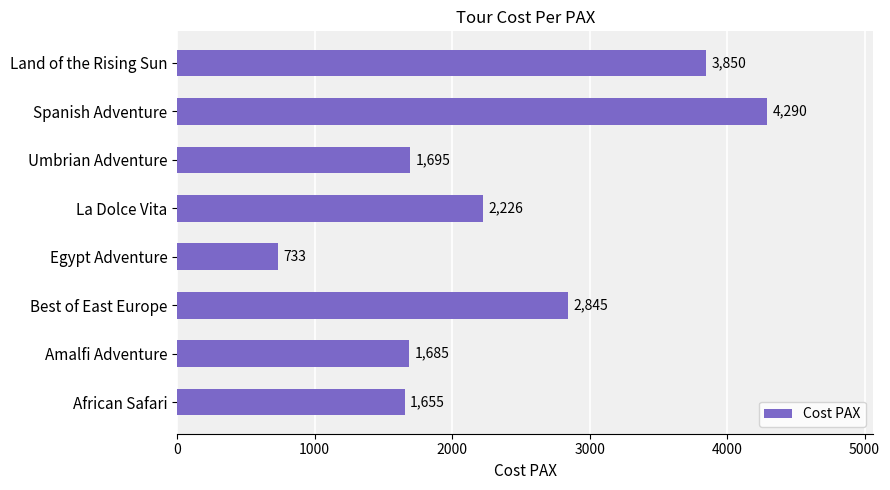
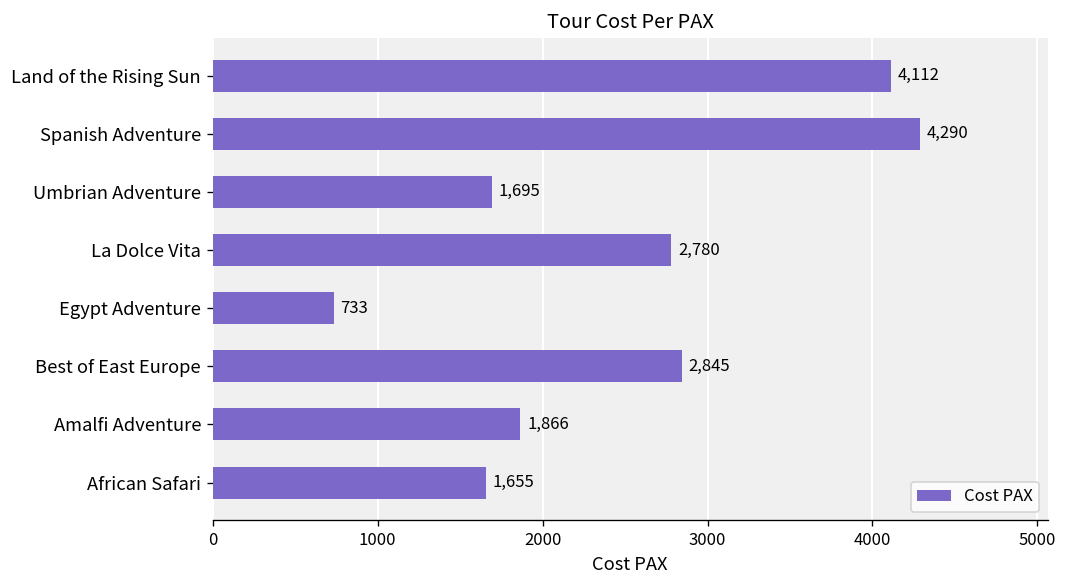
  {
-   "Land of the Rising Sun": "3,850",
+   "Land of the Rising Sun": "4,112",
    "Spanish Adventure": "4,290",
    "Umbrian Adventure": "1,695",
-   "La Dolce Vita": "2,226",
+   "La Dolce Vita": "2,780",
    "Egypt Adventure": "733",
    "Best of East Europe": "2,845",
-   "Amalfi Adventure": "1,685",
+   "Amalfi Adventure": "1,866",
    "African Safari": "1,655"
  }
